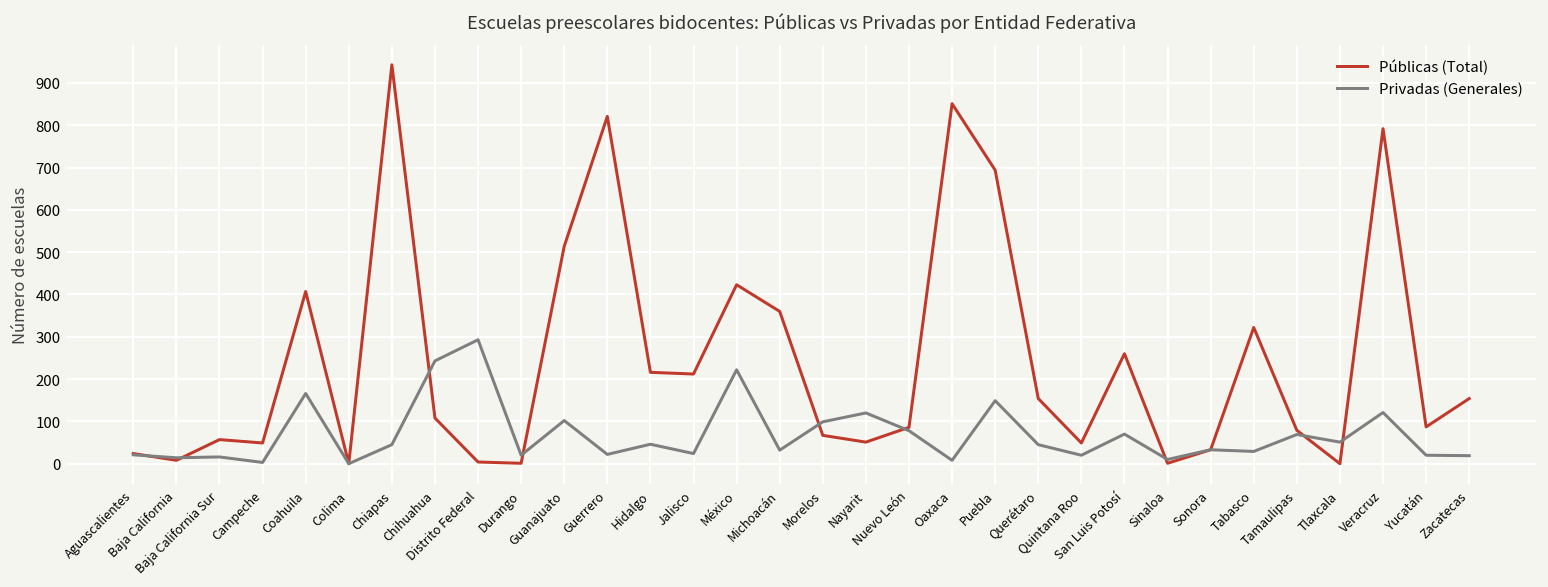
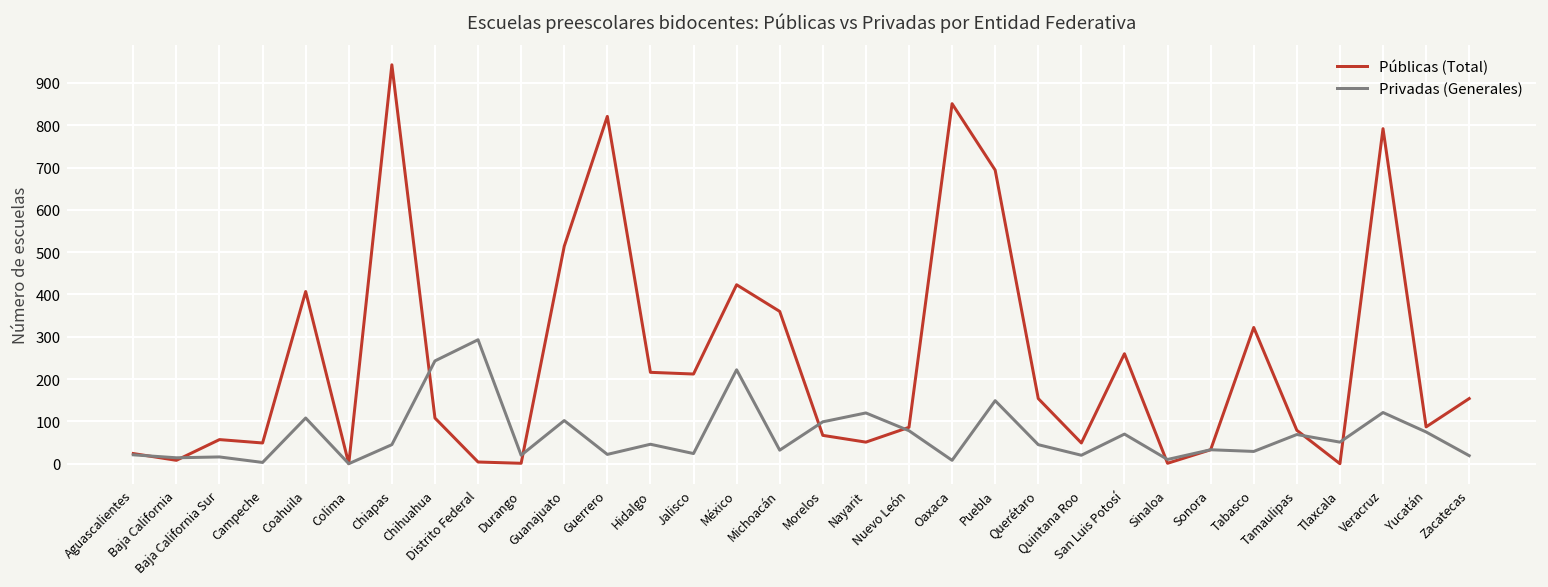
  {
    "Públicas (Total)": {
      "Baja California Sur": 60,
      "Campeche": 50,
      "Coahuila": 410,
      "Chiapas": 940,
      "Chihuahua": 110,
      "Distrito Federal": 0,
      "Durango": 0,
      "Guanajuato": 510,
      "Guerrero": 820,
      "Hidalgo": 220,
      "Jalisco": 210,
      "México": 420,
      "Michoacán": 360,
      "Morelos": 70,
      "Nayarit": 50,
      "Nuevo León": 90,
      "Oaxaca": 850,
      "Puebla": 690,
      "Querétaro": 150,
      "Quintana Roo": 50,
      "San Luis Potosí": 260,
      "Sinaloa": 0,
      "Tabasco": 320,
      "Tamaulipas": 80,
      "Tlaxcala": 0,
      "Veracruz": 790,
      "Yucatán": 90,
      "Zacatecas": 150
    },
    "Privadas (Generales)": {
      "Baja California Sur": 20,
      "Campeche": 0,
-     "Coahuila": 170,
+     "Coahuila": 110,
      "Chiapas": 50,
      "Chihuahua": 240,
      "Distrito Federal": 290,
      "Durango": 20,
      "Guanajuato": 100,
      "Guerrero": 20,
      "Hidalgo": 50,
      "Jalisco": 20,
      "México": 220,
      "Michoacán": 30,
      "Morelos": 100,
      "Nayarit": 120,
      "Nuevo León": 80,
      "Oaxaca": 10,
      "Puebla": 150,
      "Querétaro": 50,
      "Quintana Roo": 20,
      "San Luis Potosí": 70,
      "Sinaloa": 10,
      "Tabasco": 30,
      "Tamaulipas": 70,
      "Tlaxcala": 50,
      "Veracruz": 120,
-     "Yucatán": 20,
+     "Yucatán": 80,
      "Zacatecas": 20
    }
  }
